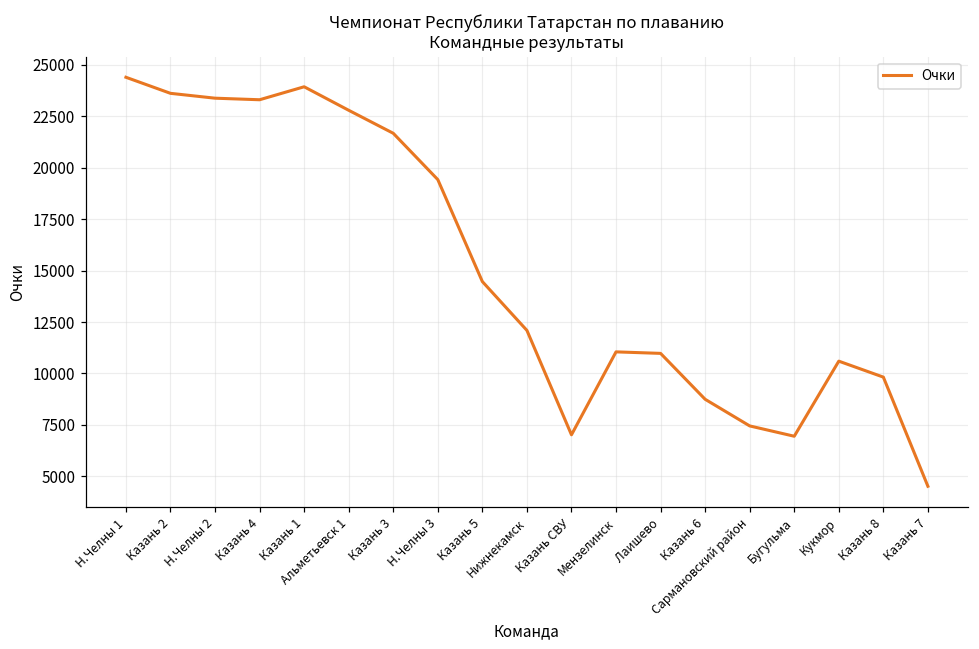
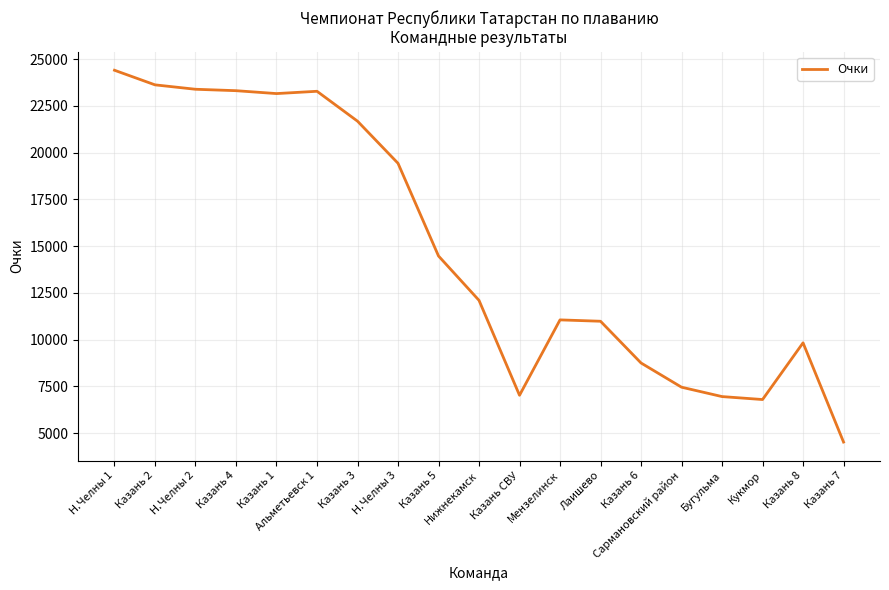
  {
    "Н.Челны 1": 24400,
    "Казань 2": 23600,
    "Н.Челны 2": 23400,
    "Казань 4": 23300,
-   "Казань 1": 23900,
-   "Альметьевск 1": 22800,
+   "Казань 1": 23200,
+   "Альметьевск 1": 23300,
    "Казань 3": 21700,
    "Н.Челны 3": 19400,
    "Казань 5": 14500,
    "Нижнекамск": 12100,
    "Казань СВУ": 7000,
    "Мензелинск": 11100,
    "Лаишево": 11000,
    "Казань 6": 8700,
    "Сармановский район": 7500,
    "Бугульма": 6900,
-   "Кукмор": 10600,
+   "Кукмор": 6800,
    "Казань 8": 9800,
    "Казань 7": 4500
  }
